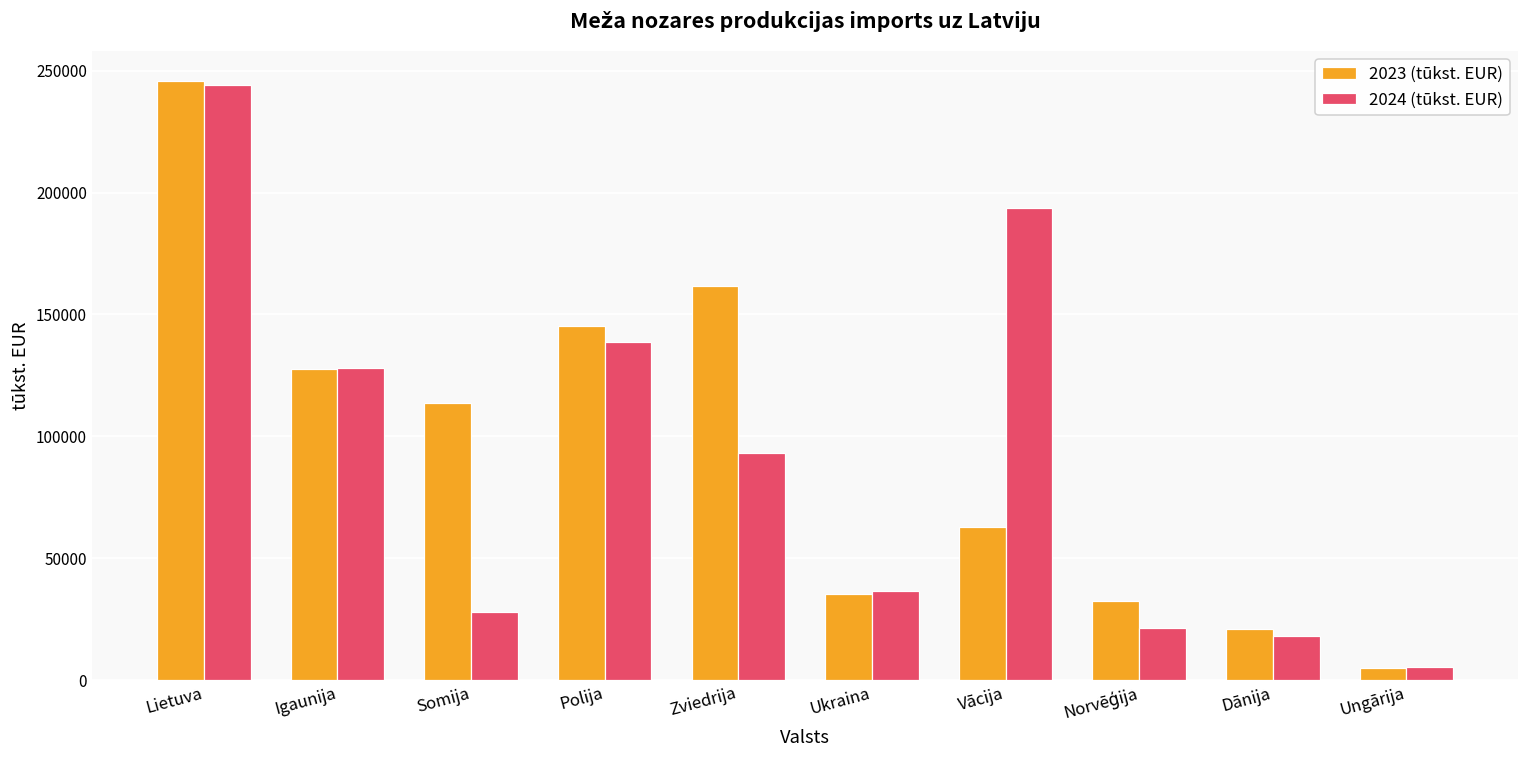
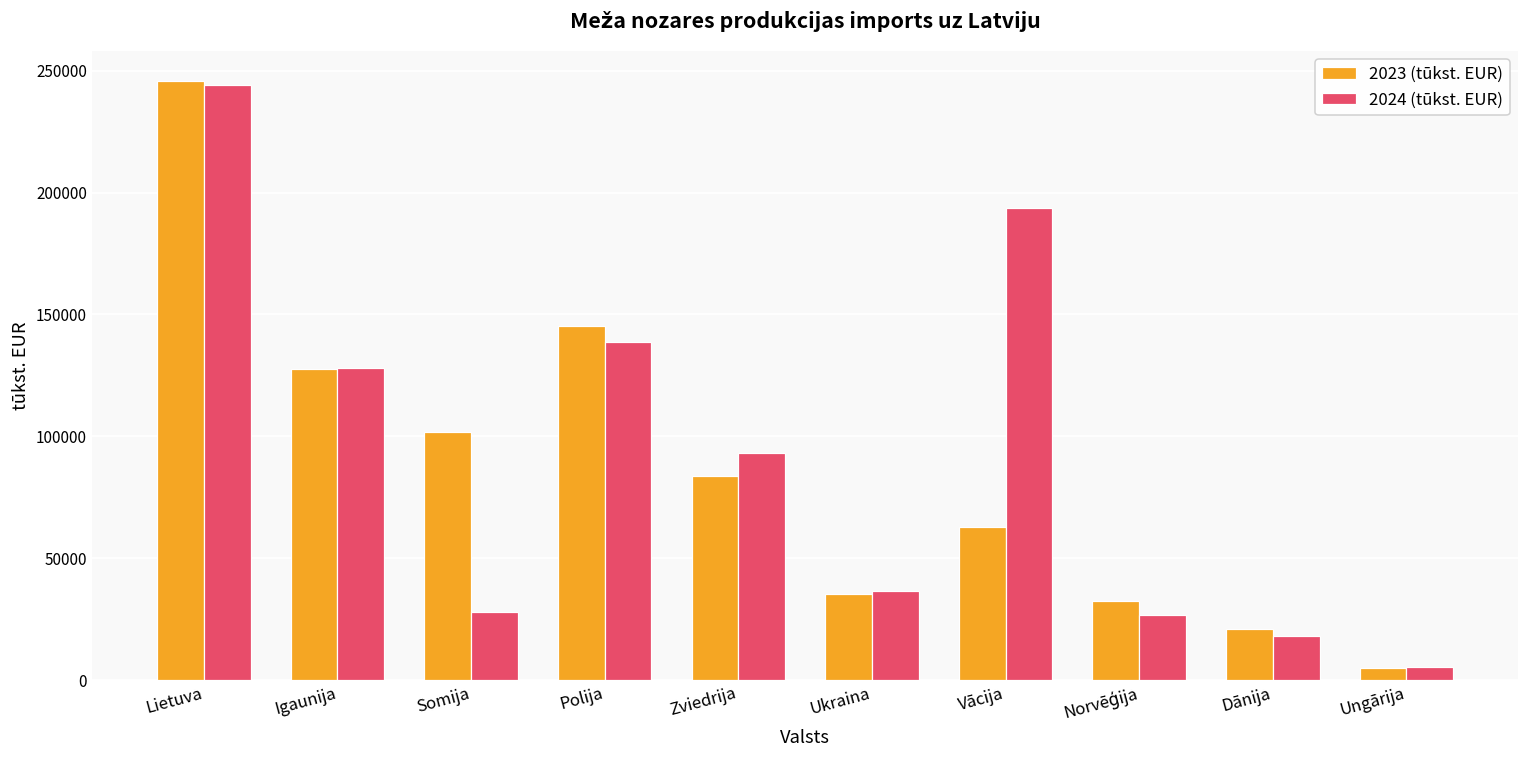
  {
    "2023 (tūkst. EUR)": {
      "Lietuva": 246000,
      "Igaunija": 128000,
-     "Somija": 114000,
+     "Somija": 102000,
      "Polija": 145000,
-     "Zviedrija": 162000,
+     "Zviedrija": 84000,
      "Ukraina": 35000,
      "Vācija": 63000,
      "Norvēģija": 32000,
      "Dānija": 21000,
      "Ungārija": 5000
    },
    "2024 (tūkst. EUR)": {
      "Lietuva": 244000,
      "Igaunija": 128000,
      "Somija": 28000,
      "Polija": 139000,
      "Zviedrija": 93000,
      "Ukraina": 36000,
      "Vācija": 194000,
-     "Norvēģija": 21000,
+     "Norvēģija": 27000,
      "Dānija": 18000,
      "Ungārija": 5000
    }
  }
